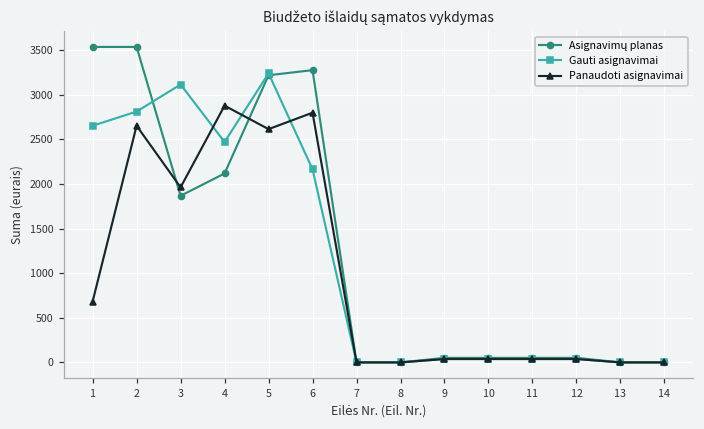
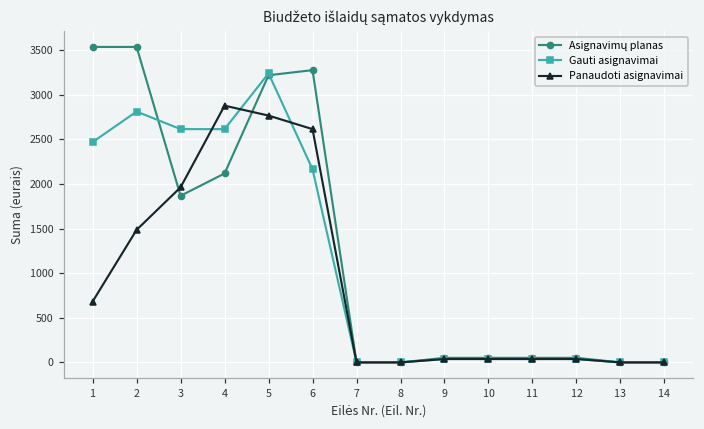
  {
    "Asignavimų planas": {
      "1": 3500,
      "2": 3500,
      "3": 1900,
      "4": 2100,
      "6": 3300
    },
    "Gauti asignavimai": {
-     "1": 2700,
+     "1": 2500,
      "2": 2800,
-     "3": 3100,
-     "4": 2500,
+     "3": 2600,
+     "4": 2600,
      "6": 2200
    },
    "Panaudoti asignavimai": {
      "1": 700,
-     "2": 2700,
+     "2": 1500,
      "3": 2000,
      "4": 2900,
-     "5": 2600,
-     "6": 2800
+     "5": 2800,
+     "6": 2600
    }
  }
